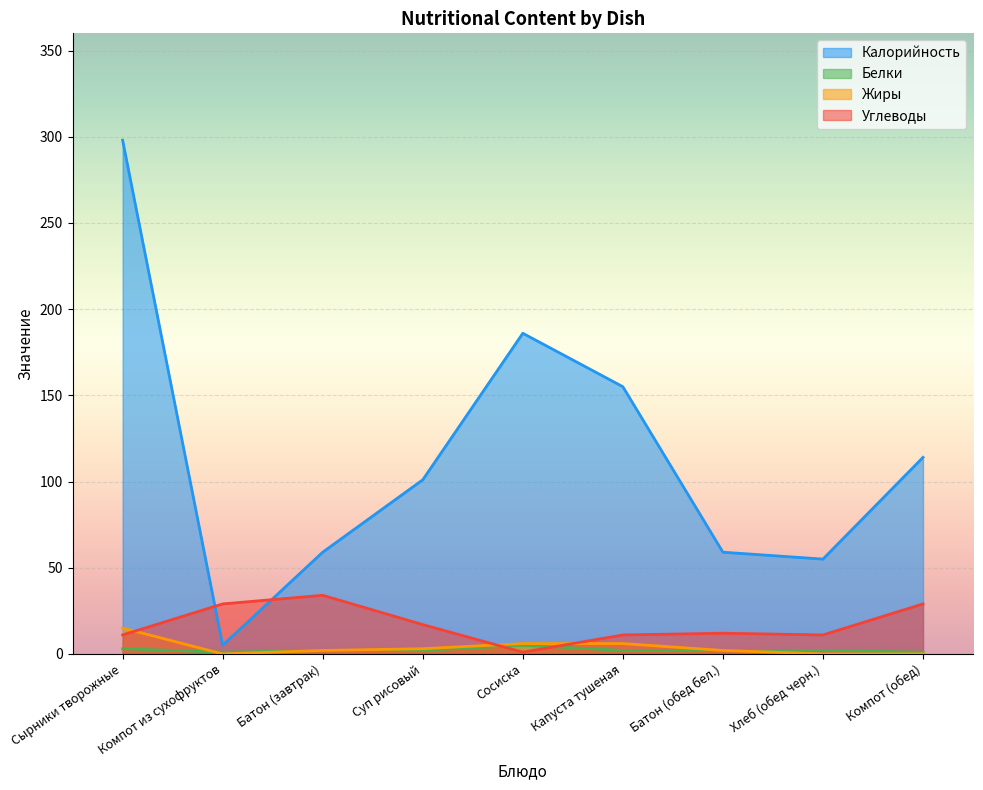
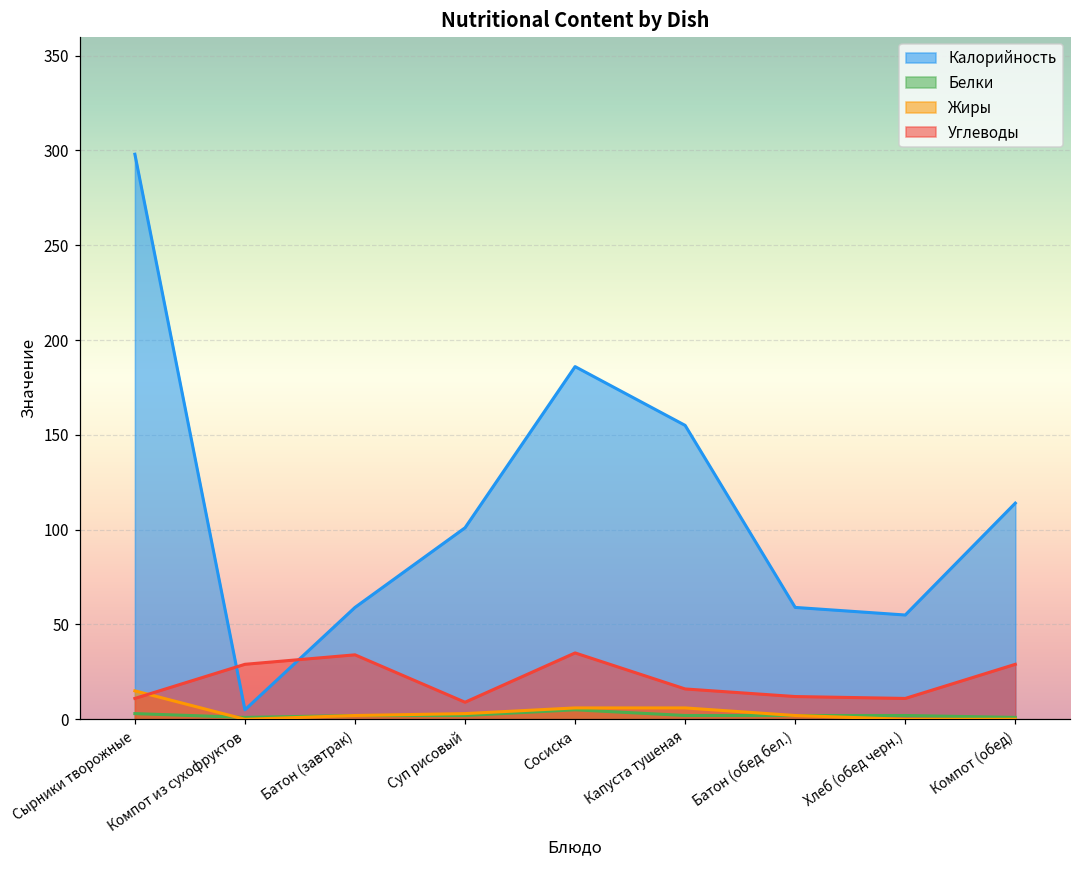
  {
    "Калорийность": {
      "Сырники творожные": 298,
      "Компот из сухофруктов": 5,
      "Батон (завтрак)": 59,
      "Суп рисовый": 101,
      "Сосиска": 186,
      "Капуста тушеная": 155,
      "Батон (обед бел.)": 59,
      "Хлеб (обед черн.)": 55,
      "Компот (обед)": 114
    },
    "Белки": {
      "Сырники творожные": 3,
      "Капуста тушеная": 2,
      "Хлеб (обед черн.)": 2
    },
    "Жиры": {
      "Сырники творожные": 15,
      "Капуста тушеная": 6,
      "Хлеб (обед черн.)": 0
    },
    "Углеводы": {
      "Сырники творожные": 11,
      "Компот из сухофруктов": 29,
      "Батон (завтрак)": 34,
-     "Суп рисовый": 17,
-     "Сосиска": 1,
-     "Капуста тушеная": 11,
+     "Суп рисовый": 9,
+     "Сосиска": 35,
+     "Капуста тушеная": 16,
      "Батон (обед бел.)": 12,
      "Хлеб (обед черн.)": 11,
      "Компот (обед)": 29
    }
  }
